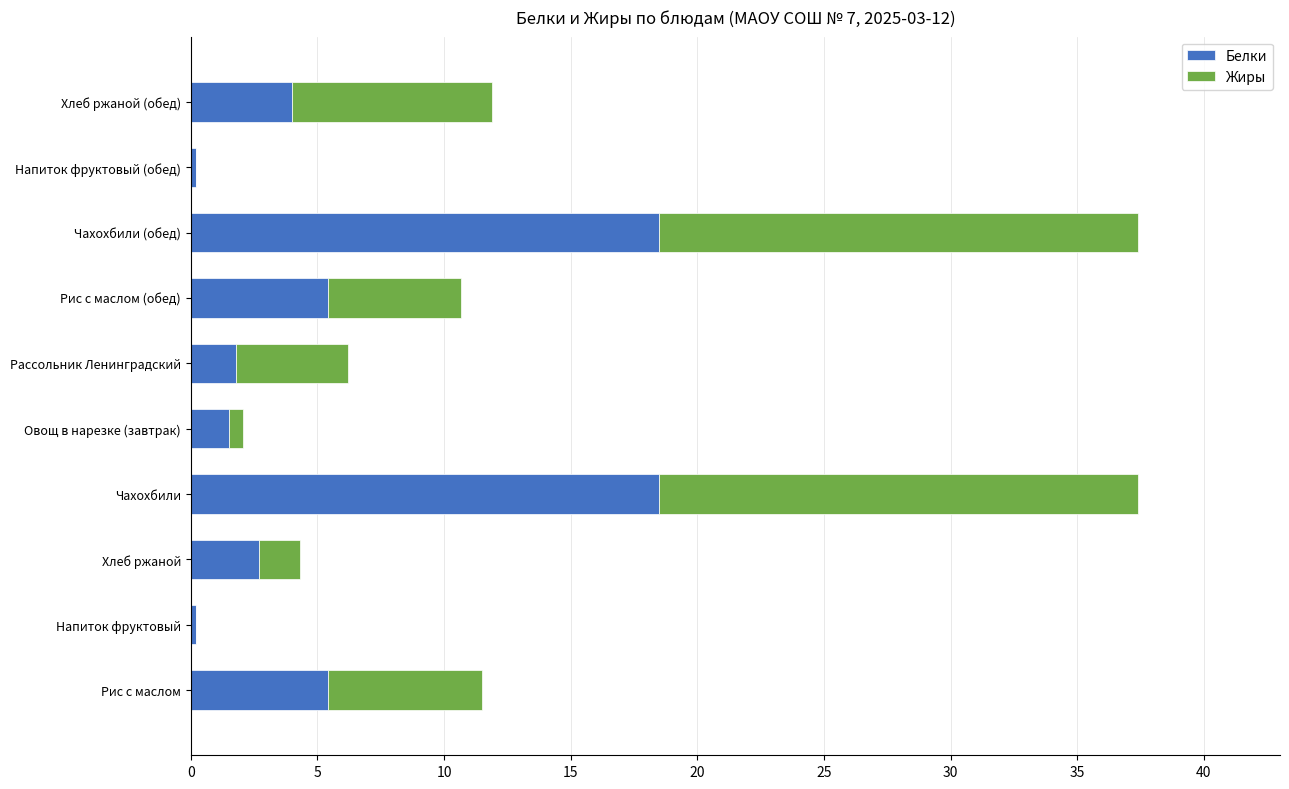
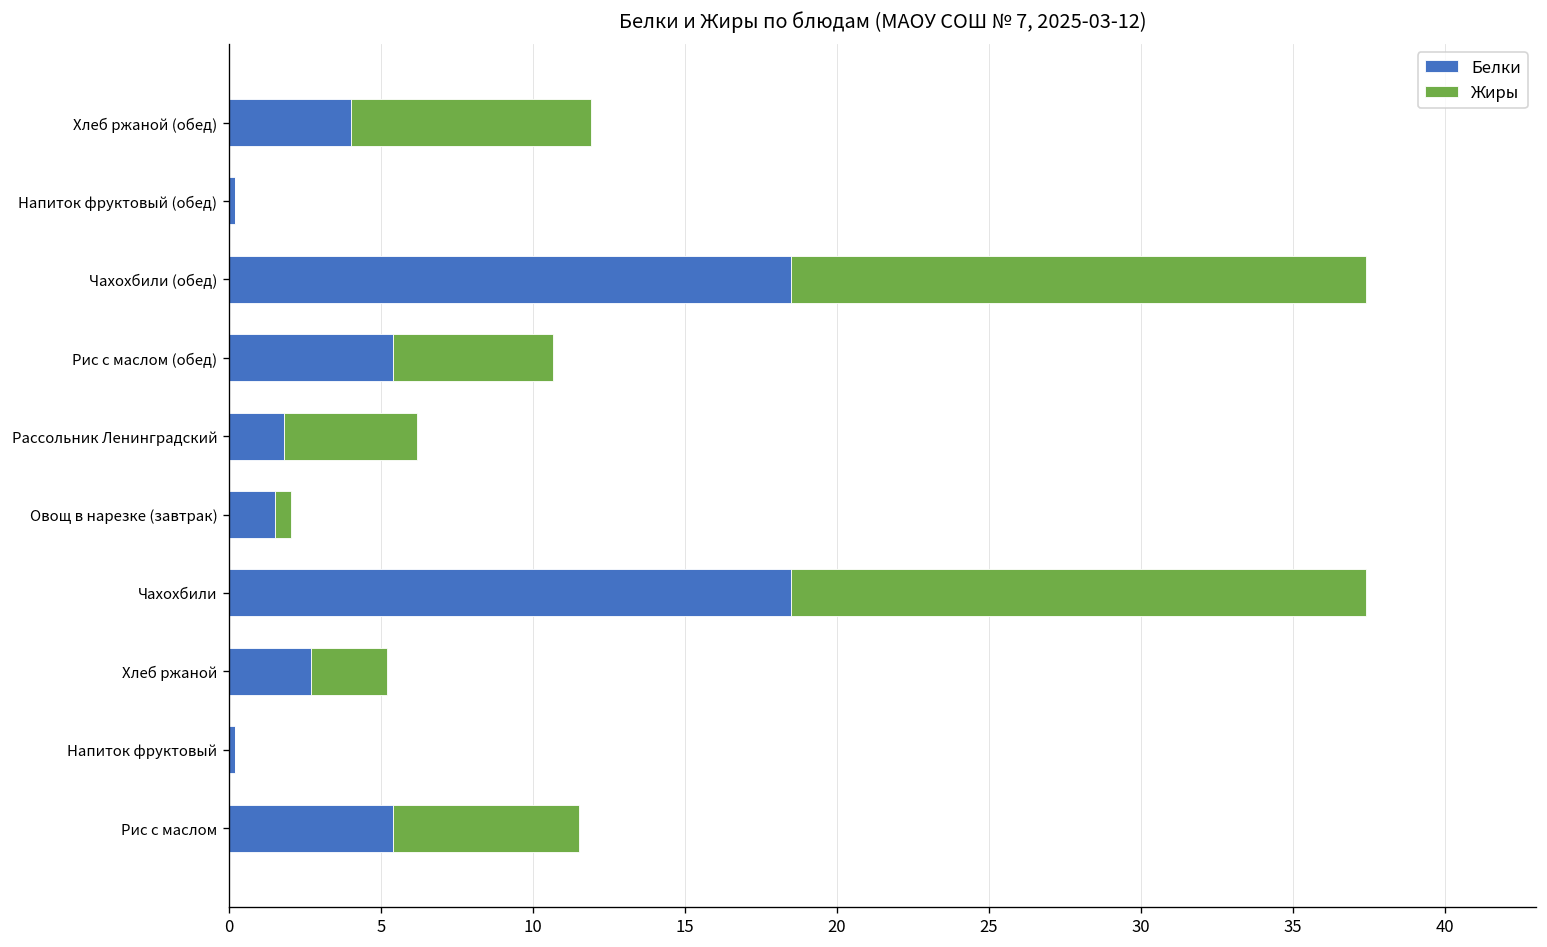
  {
    "Белки": {
      "Хлеб ржаной (обед)": 4.0,
      "Напиток фруктовый (обед)": 0.2,
      "Чахохбили (обед)": 18.5,
      "Рис с маслом (обед)": 5.4,
      "Рассольник Ленинградский": 1.8,
      "Овощ в нарезке (завтрак)": 1.5,
      "Чахохбили": 18.5,
      "Хлеб ржаной": 2.7,
      "Напиток фруктовый": 0.2,
      "Рис с маслом": 5.4
    },
    "Жиры": {
      "Хлеб ржаной (обед)": 7.9,
      "Напиток фруктовый (обед)": 0.0,
      "Чахохбили (обед)": 18.9,
      "Рис с маслом (обед)": 5.3,
      "Рассольник Ленинградский": 4.4,
      "Овощ в нарезке (завтрак)": 0.5,
      "Чахохбили": 18.9,
-     "Хлеб ржаной": 1.6,
+     "Хлеб ржаной": 2.5,
      "Напиток фруктовый": 0.0,
      "Рис с маслом": 6.1
    }
  }
